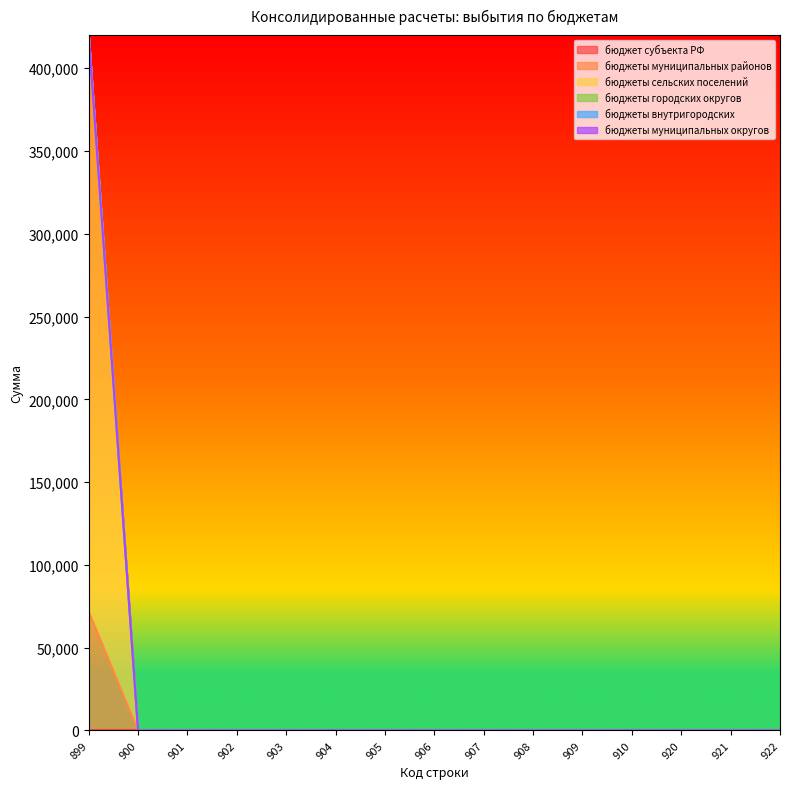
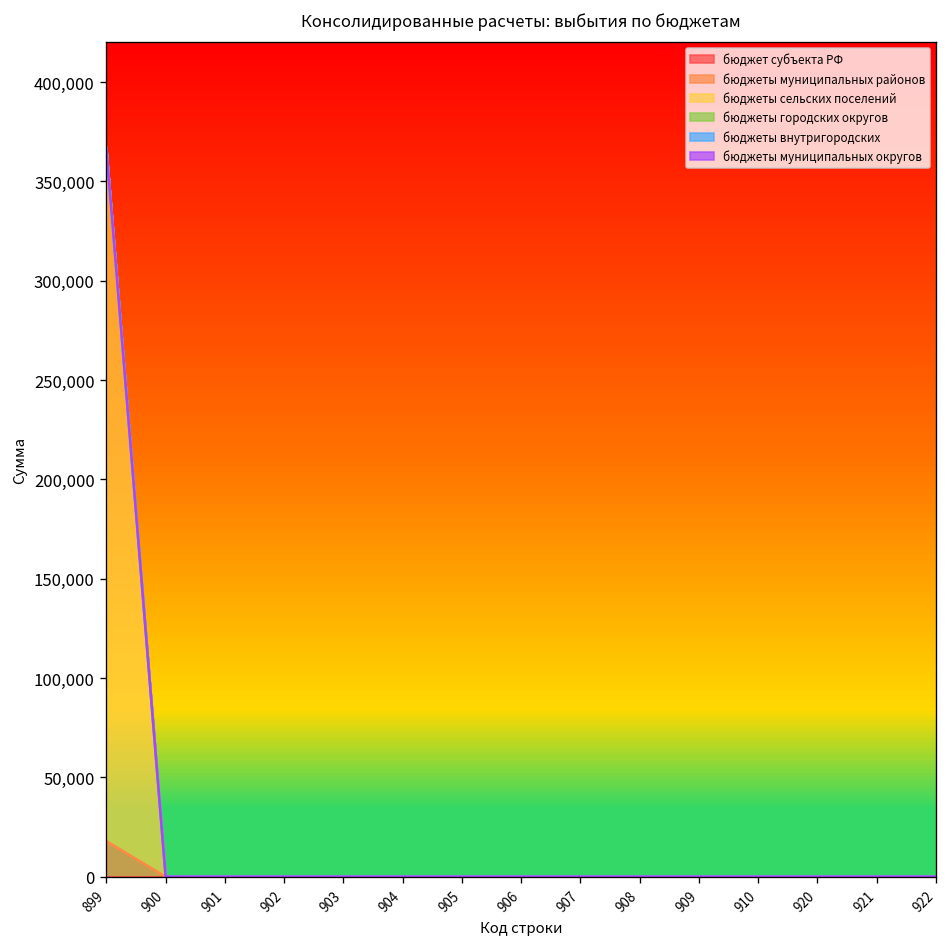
  {
    "бюджет субъекта РФ": {
      "899": "0"
    },
    "бюджеты муниципальных районов": {
-     "899": "72,000"
+     "899": "18,000"
    }
  }
